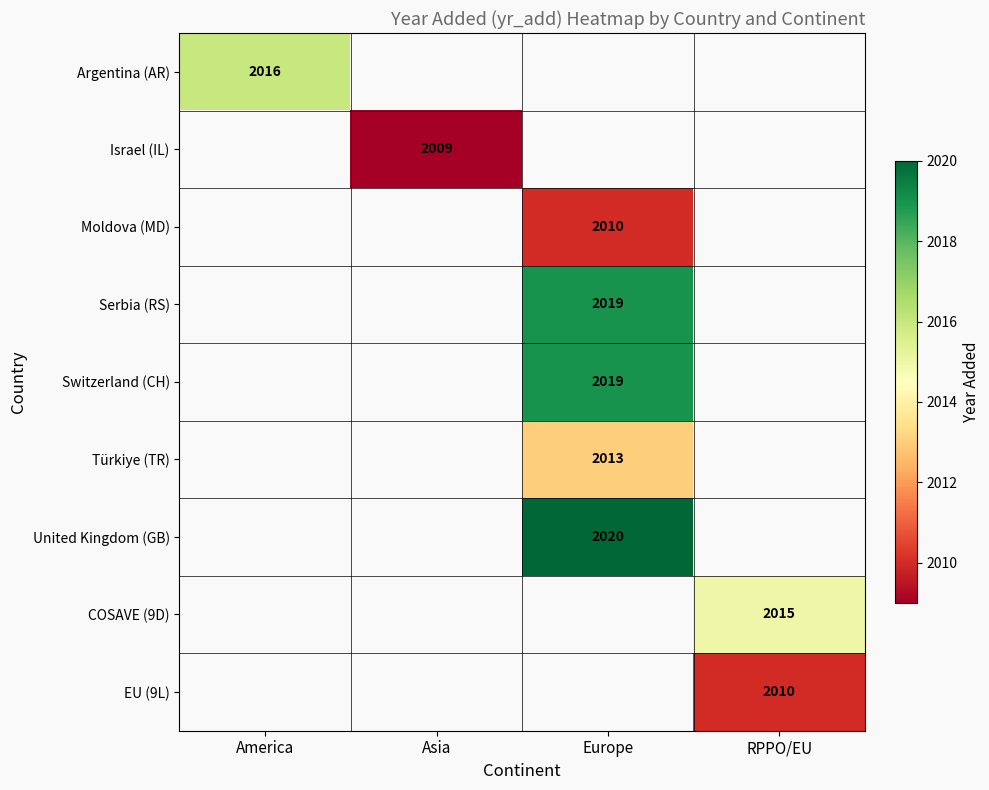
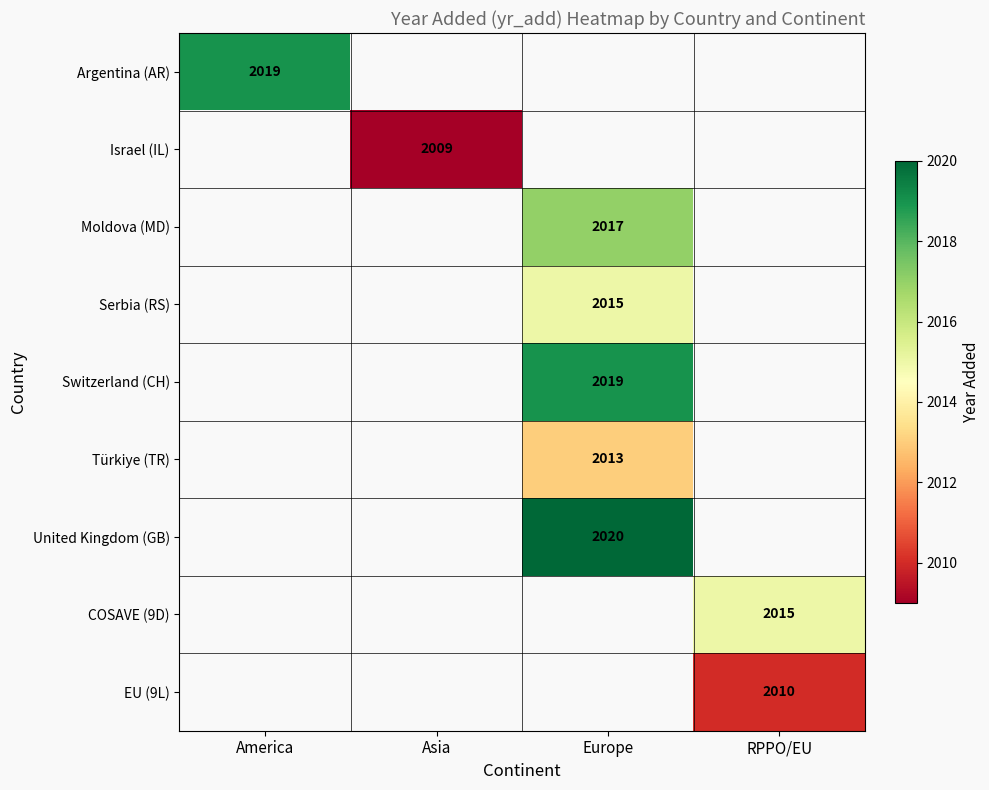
  {
    "Argentina (AR)": {
-     "America": 2016
+     "America": 2019
    },
    "Israel (IL)": {
      "Asia": 2009
    },
    "Moldova (MD)": {
-     "Europe": 2010
+     "Europe": 2017
    },
    "Serbia (RS)": {
-     "Europe": 2019
+     "Europe": 2015
    },
    "Switzerland (CH)": {
      "Europe": 2019
    },
    "Türkiye (TR)": {
      "Europe": 2013
    },
    "United Kingdom (GB)": {
      "Europe": 2020
    },
    "COSAVE (9D)": {
      "RPPO/EU": 2015
    },
    "EU (9L)": {
      "RPPO/EU": 2010
    }
  }
